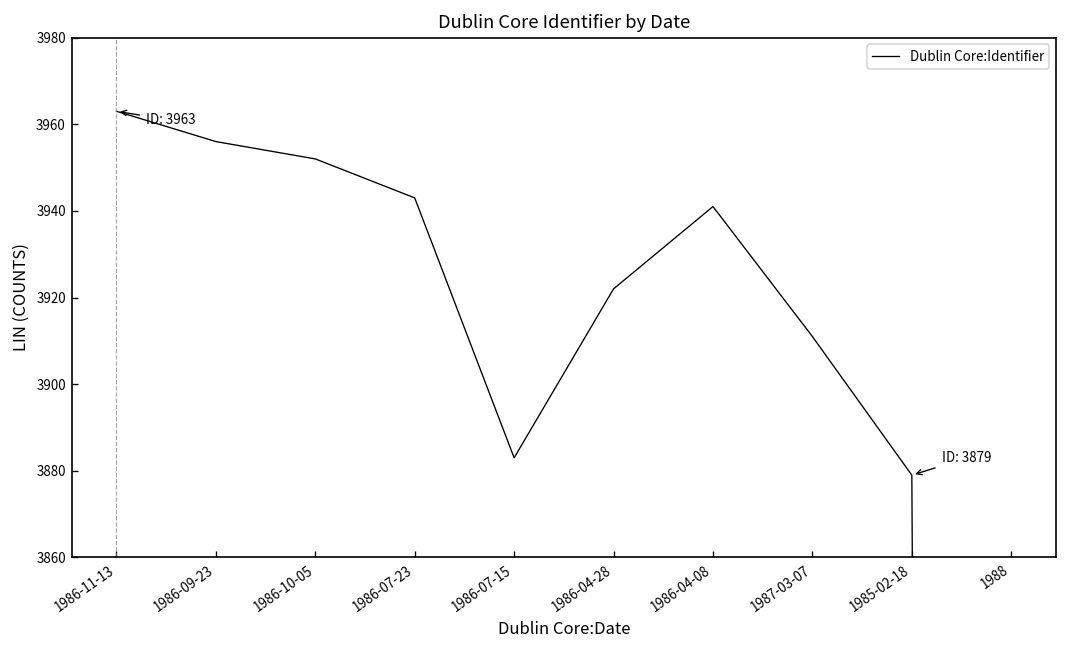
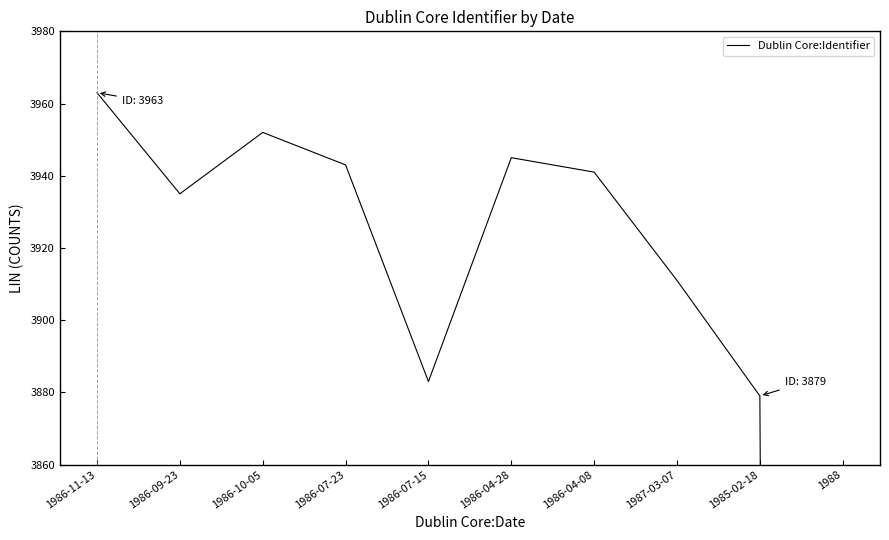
  {
-   "1986-09-23": 3956,
+   "1986-09-23": 3935,
    "1986-10-05": 3952,
    "1986-07-23": 3943,
    "1986-07-15": 3883,
-   "1986-04-28": 3922,
+   "1986-04-28": 3945,
    "1986-04-08": 3941,
    "1987-03-07": 3911
  }
